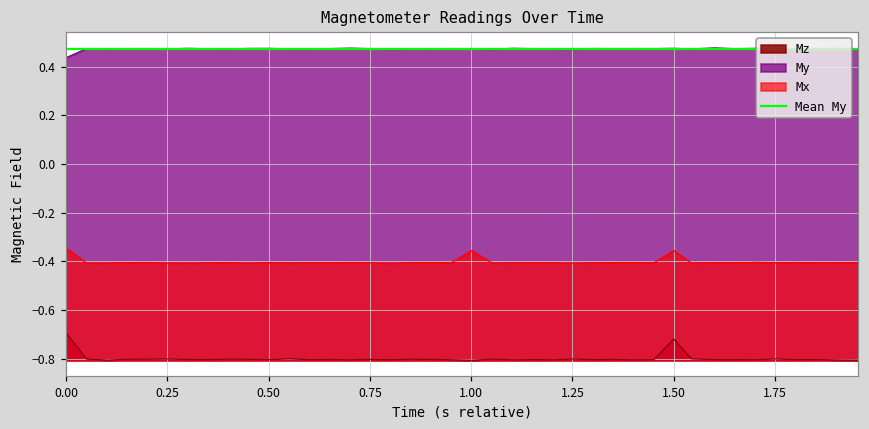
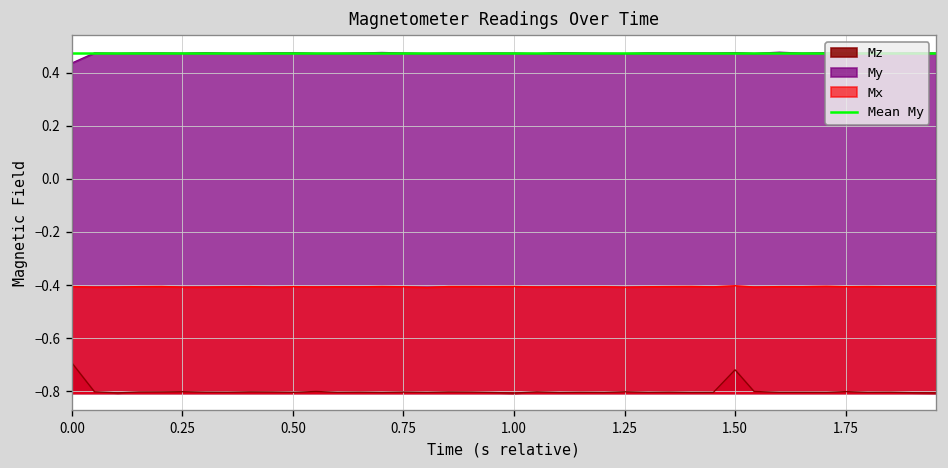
  {
    "Mz": {
      "0.00": -0.69,
      "1.00": -0.81,
      "1.50": -0.72
    },
    "My": {
      "0.00": 0.44,
      "1.00": 0.47,
      "1.50": 0.48
    },
    "Mx": {
-     "0.00": -0.34,
-     "1.00": -0.36,
-     "1.50": -0.36
+     "0.00": -0.41,
+     "1.00": -0.41,
+     "1.50": -0.40
    }
  }
